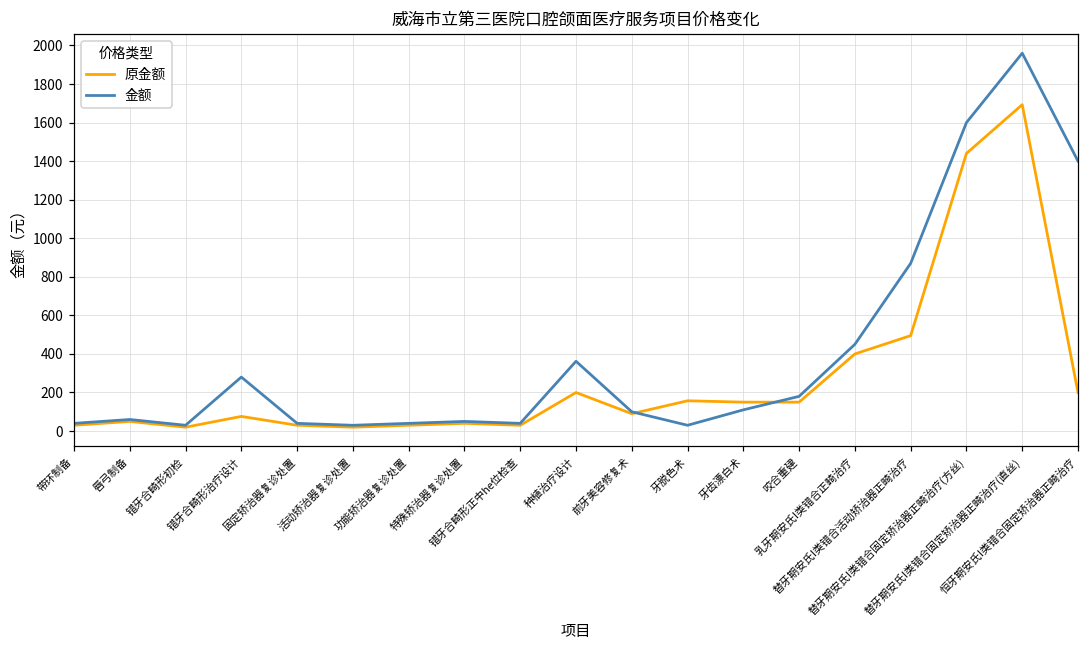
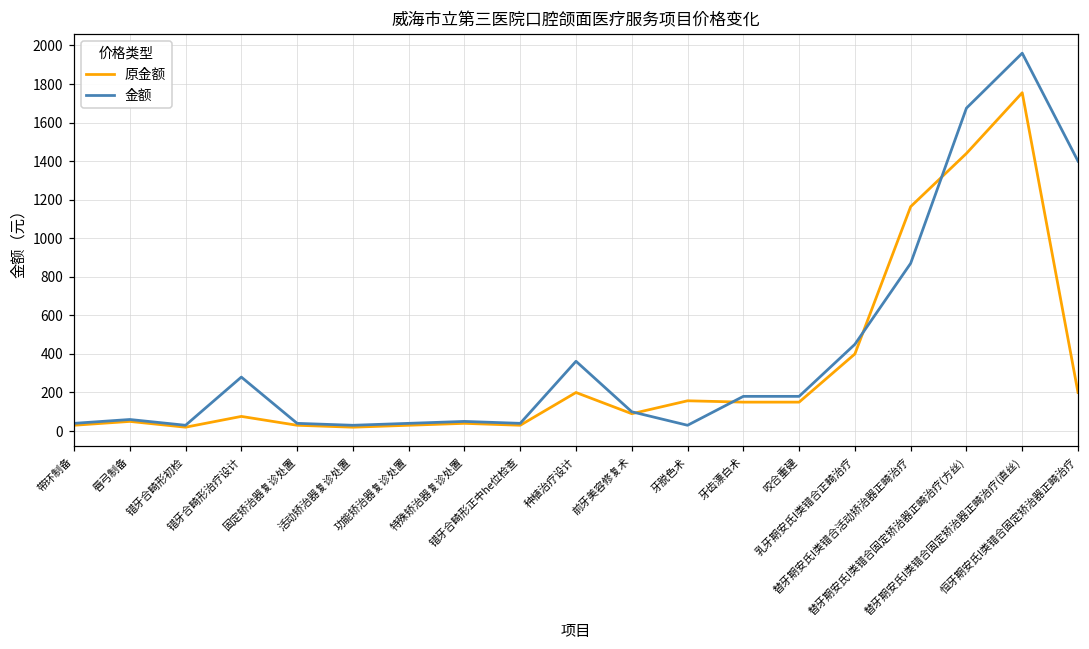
  {
    "原金额": {
      "错牙合畸形治疗设计": 80,
      "种植治疗设计": 200,
      "牙脱色术": 160,
      "牙齿漂白术": 150,
      "咬合重建": 150,
      "乳牙期安氏I类错合正畸治疗": 400,
-     "替牙期安氏I类错合活动矫治器正畸治疗": 500,
+     "替牙期安氏I类错合活动矫治器正畸治疗": 1160,
      "替牙期安氏I类错合固定矫治器正畸治疗(方丝)": 1440,
-     "替牙期安氏I类错合固定矫治器正畸治疗(直丝)": 1690,
+     "替牙期安氏I类错合固定矫治器正畸治疗(直丝)": 1760,
      "恒牙期安氏I类错合固定矫治器正畸治疗": 200
    },
    "金额": {
      "错牙合畸形治疗设计": 280,
      "种植治疗设计": 360,
      "牙脱色术": 30,
-     "牙齿漂白术": 110,
+     "牙齿漂白术": 180,
      "咬合重建": 180,
      "乳牙期安氏I类错合正畸治疗": 450,
      "替牙期安氏I类错合活动矫治器正畸治疗": 870,
-     "替牙期安氏I类错合固定矫治器正畸治疗(方丝)": 1600,
+     "替牙期安氏I类错合固定矫治器正畸治疗(方丝)": 1680,
      "替牙期安氏I类错合固定矫治器正畸治疗(直丝)": 1960,
      "恒牙期安氏I类错合固定矫治器正畸治疗": 1400
    }
  }
